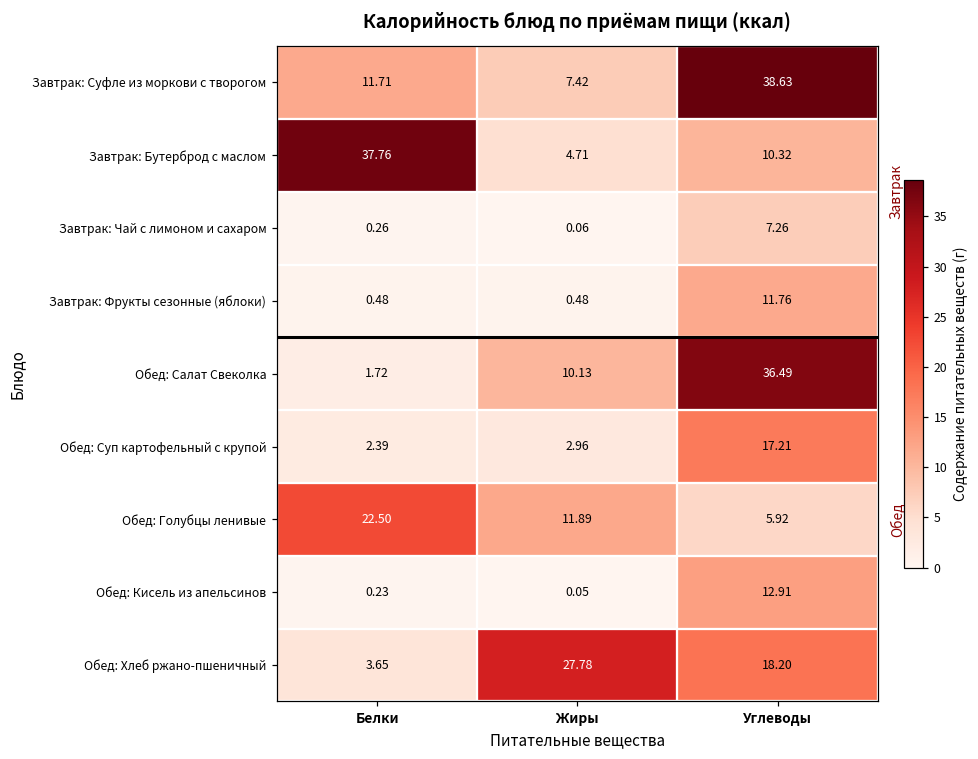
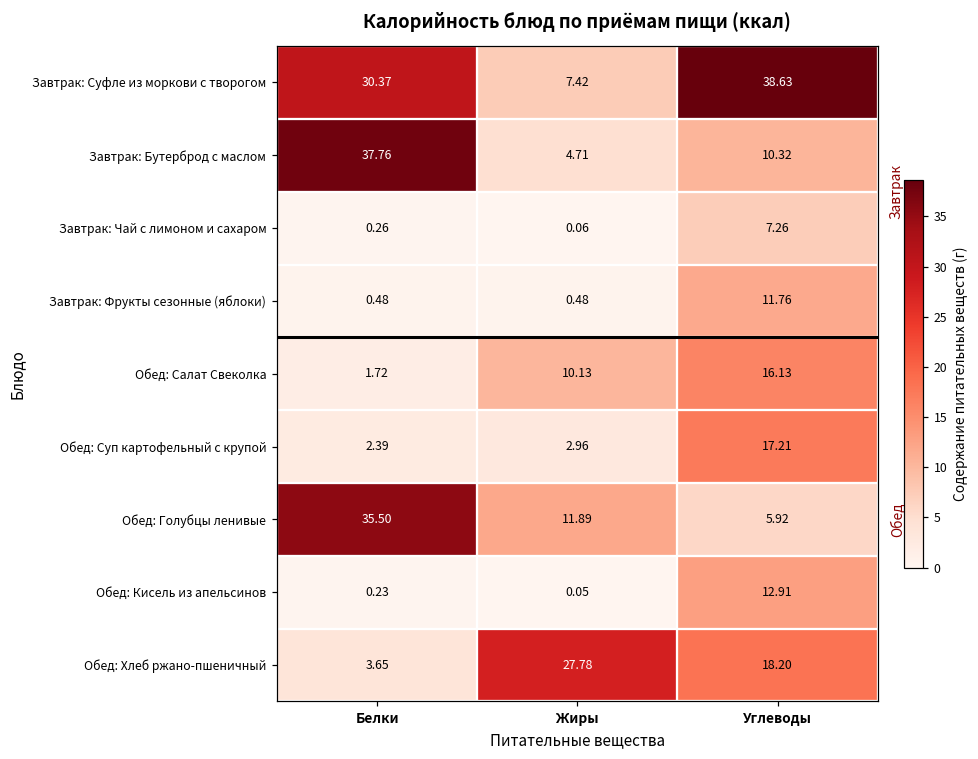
  {
    "Завтрак: Суфле из моркови с творогом": {
-     "Белки": 11.71,
+     "Белки": 30.37,
      "Жиры": 7.42,
      "Углеводы": 38.63
    },
    "Завтрак: Бутерброд с маслом": {
      "Белки": 37.76,
      "Жиры": 4.71,
      "Углеводы": 10.32
    },
    "Завтрак: Чай с лимоном и сахаром": {
      "Белки": 0.26,
      "Жиры": 0.06,
      "Углеводы": 7.26
    },
    "Завтрак: Фрукты сезонные (яблоки)": {
      "Белки": 0.48,
      "Жиры": 0.48,
      "Углеводы": 11.76
    },
    "Обед: Салат Свеколка": {
      "Белки": 1.72,
      "Жиры": 10.13,
-     "Углеводы": 36.49
+     "Углеводы": 16.13
    },
    "Обед: Суп картофельный с крупой": {
      "Белки": 2.39,
      "Жиры": 2.96,
      "Углеводы": 17.21
    },
    "Обед: Голубцы ленивые": {
-     "Белки": 22.50,
+     "Белки": 35.50,
      "Жиры": 11.89,
      "Углеводы": 5.92
    },
    "Обед: Кисель из апельсинов": {
      "Белки": 0.23,
      "Жиры": 0.05,
      "Углеводы": 12.91
    },
    "Обед: Хлеб ржано-пшеничный": {
      "Белки": 3.65,
      "Жиры": 27.78,
      "Углеводы": 18.20
    }
  }
